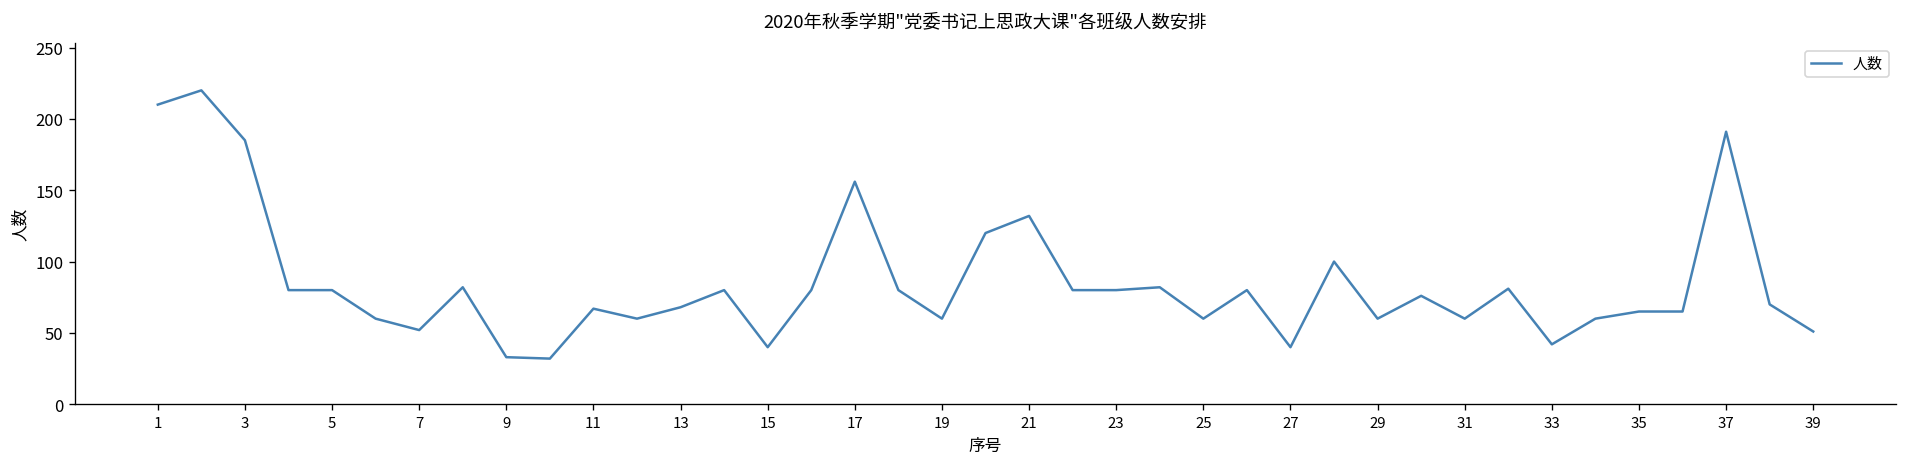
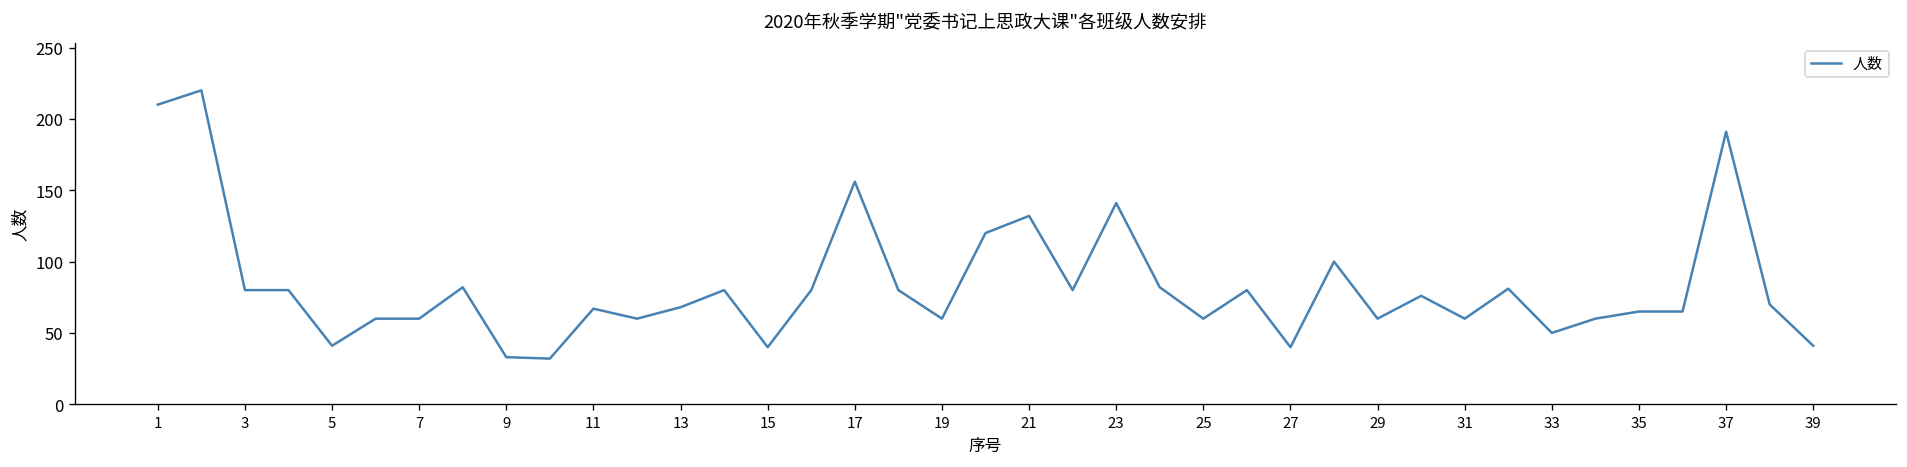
  {
    "1": 210,
-   "3": 185,
-   "5": 80,
-   "7": 52,
+   "3": 80,
+   "5": 41,
+   "7": 60,
    "9": 33,
    "11": 67,
    "13": 68,
    "15": 40,
    "17": 156,
    "19": 60,
    "21": 132,
-   "23": 80,
+   "23": 141,
    "25": 60,
    "27": 40,
    "29": 60,
    "31": 60,
-   "33": 42,
+   "33": 50,
    "35": 65,
    "37": 191,
-   "39": 51
+   "39": 41
  }
